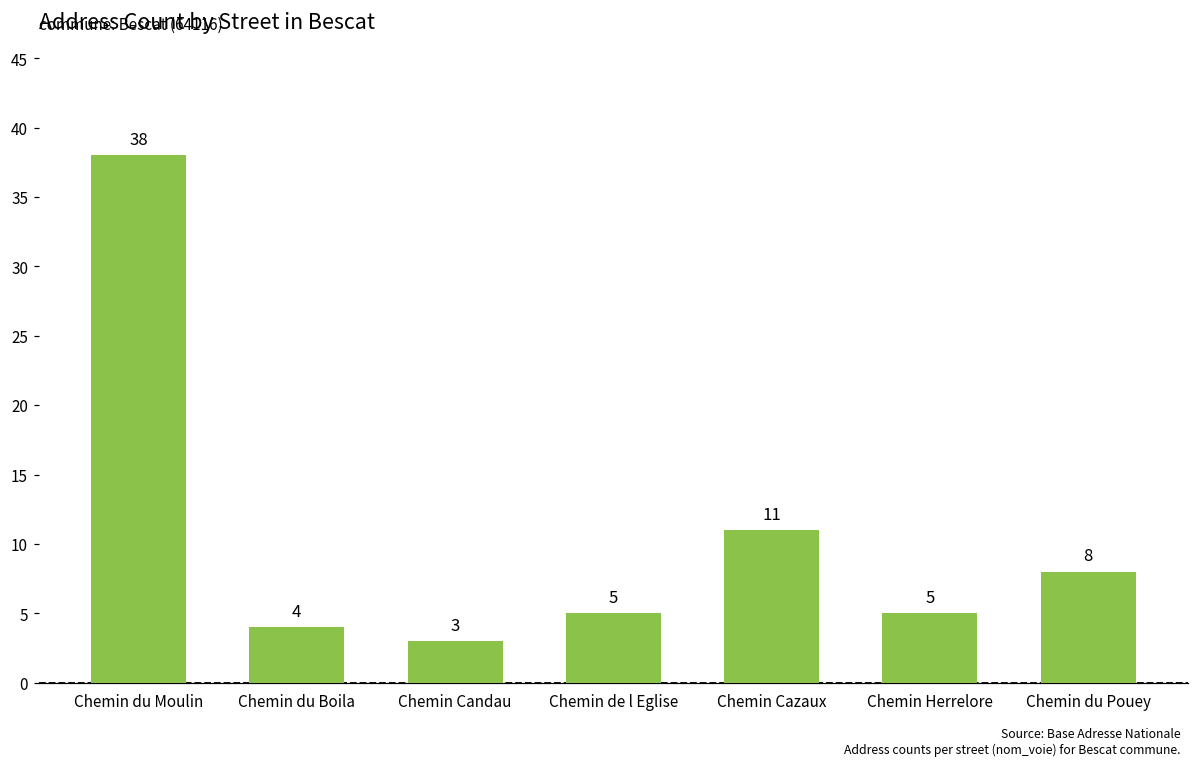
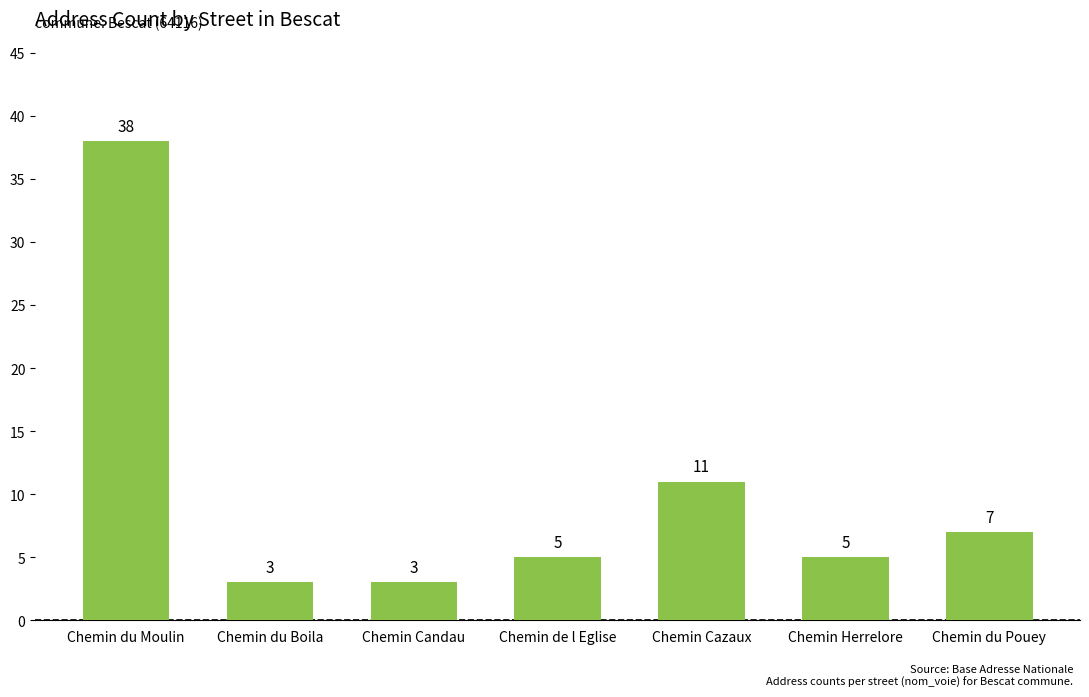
  {
    "Chemin du Moulin": 38,
-   "Chemin du Boila": 4,
+   "Chemin du Boila": 3,
    "Chemin Candau": 3,
    "Chemin de l Eglise": 5,
    "Chemin Cazaux": 11,
    "Chemin Herrelore": 5,
-   "Chemin du Pouey": 8
+   "Chemin du Pouey": 7
  }
